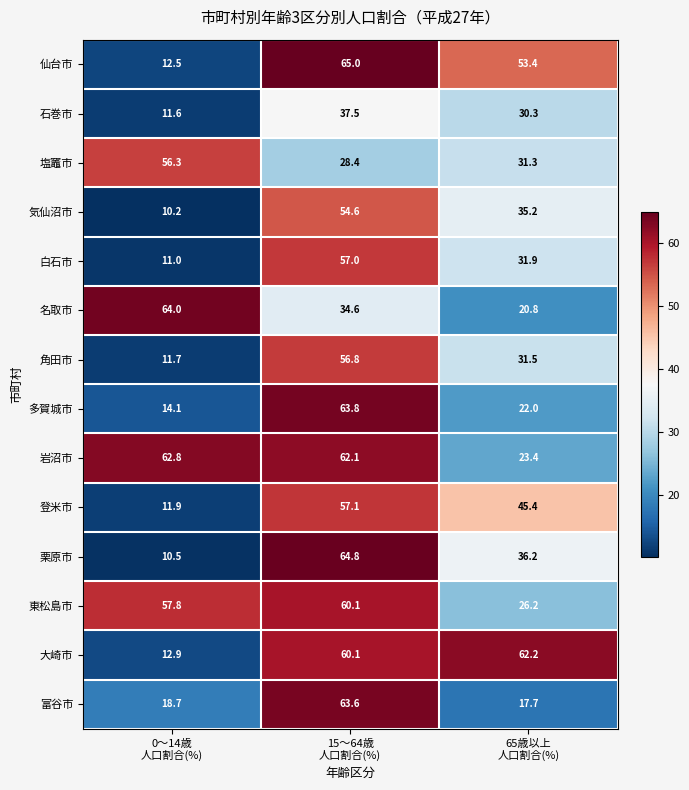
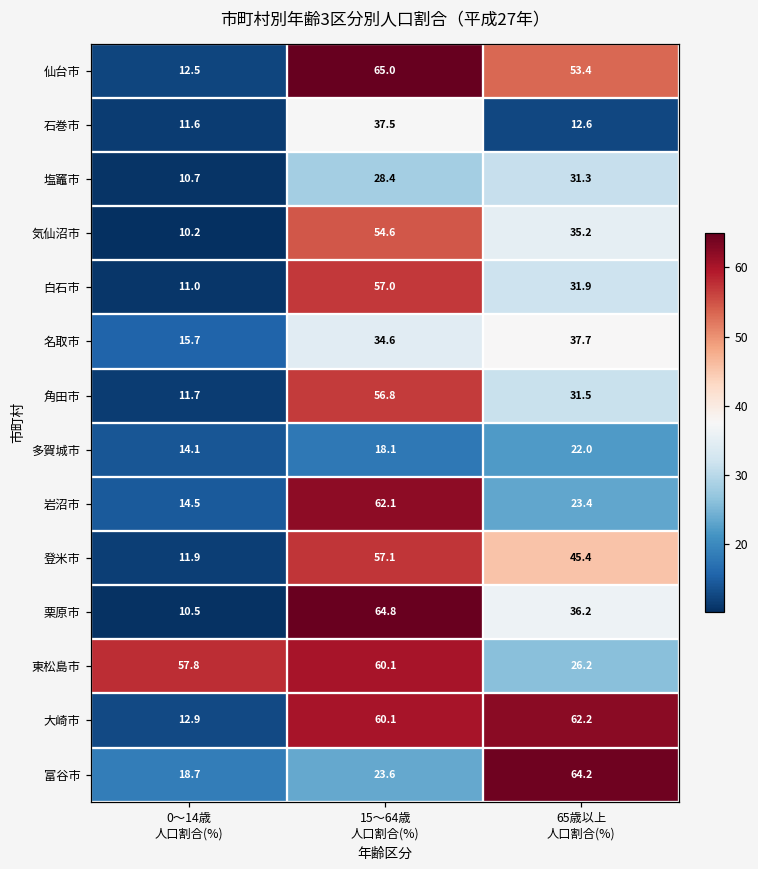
  {
    "仙台市": {
      "0～14歳 人口割合(%)": 12.5,
      "15～64歳 人口割合(%)": 65.0,
      "65歳以上 人口割合(%)": 53.4
    },
    "石巻市": {
      "0～14歳 人口割合(%)": 11.6,
      "15～64歳 人口割合(%)": 37.5,
-     "65歳以上 人口割合(%)": 30.3
+     "65歳以上 人口割合(%)": 12.6
    },
    "塩竈市": {
-     "0～14歳 人口割合(%)": 56.3,
+     "0～14歳 人口割合(%)": 10.7,
      "15～64歳 人口割合(%)": 28.4,
      "65歳以上 人口割合(%)": 31.3
    },
    "気仙沼市": {
      "0～14歳 人口割合(%)": 10.2,
      "15～64歳 人口割合(%)": 54.6,
      "65歳以上 人口割合(%)": 35.2
    },
    "白石市": {
      "0～14歳 人口割合(%)": 11.0,
      "15～64歳 人口割合(%)": 57.0,
      "65歳以上 人口割合(%)": 31.9
    },
    "名取市": {
-     "0～14歳 人口割合(%)": 64.0,
+     "0～14歳 人口割合(%)": 15.7,
      "15～64歳 人口割合(%)": 34.6,
-     "65歳以上 人口割合(%)": 20.8
+     "65歳以上 人口割合(%)": 37.7
    },
    "角田市": {
      "0～14歳 人口割合(%)": 11.7,
      "15～64歳 人口割合(%)": 56.8,
      "65歳以上 人口割合(%)": 31.5
    },
    "多賀城市": {
      "0～14歳 人口割合(%)": 14.1,
-     "15～64歳 人口割合(%)": 63.8,
+     "15～64歳 人口割合(%)": 18.1,
      "65歳以上 人口割合(%)": 22.0
    },
    "岩沼市": {
-     "0～14歳 人口割合(%)": 62.8,
+     "0～14歳 人口割合(%)": 14.5,
      "15～64歳 人口割合(%)": 62.1,
      "65歳以上 人口割合(%)": 23.4
    },
    "登米市": {
      "0～14歳 人口割合(%)": 11.9,
      "15～64歳 人口割合(%)": 57.1,
      "65歳以上 人口割合(%)": 45.4
    },
    "栗原市": {
      "0～14歳 人口割合(%)": 10.5,
      "15～64歳 人口割合(%)": 64.8,
      "65歳以上 人口割合(%)": 36.2
    },
    "東松島市": {
      "0～14歳 人口割合(%)": 57.8,
      "15～64歳 人口割合(%)": 60.1,
      "65歳以上 人口割合(%)": 26.2
    },
    "大崎市": {
      "0～14歳 人口割合(%)": 12.9,
      "15～64歳 人口割合(%)": 60.1,
      "65歳以上 人口割合(%)": 62.2
    },
    "富谷市": {
      "0～14歳 人口割合(%)": 18.7,
-     "15～64歳 人口割合(%)": 63.6,
-     "65歳以上 人口割合(%)": 17.7
+     "15～64歳 人口割合(%)": 23.6,
+     "65歳以上 人口割合(%)": 64.2
    }
  }
